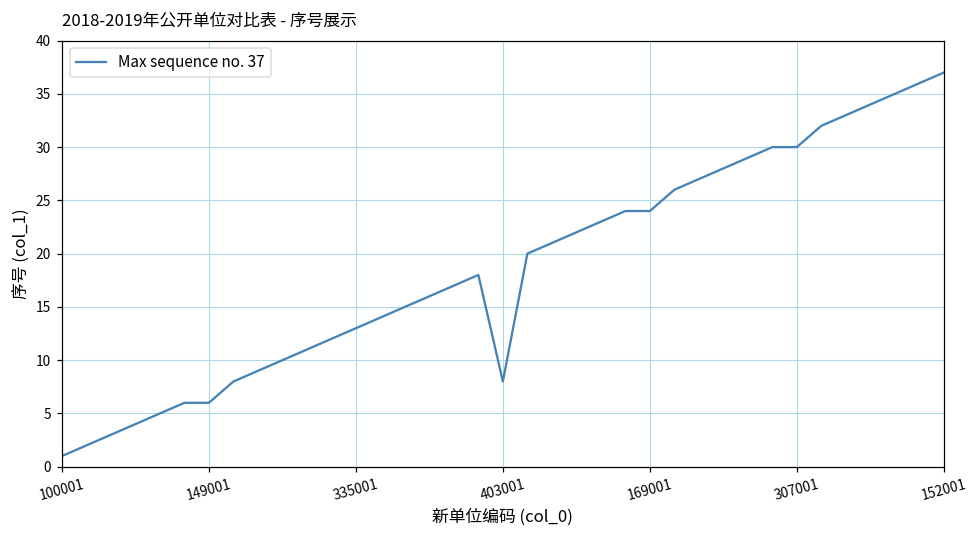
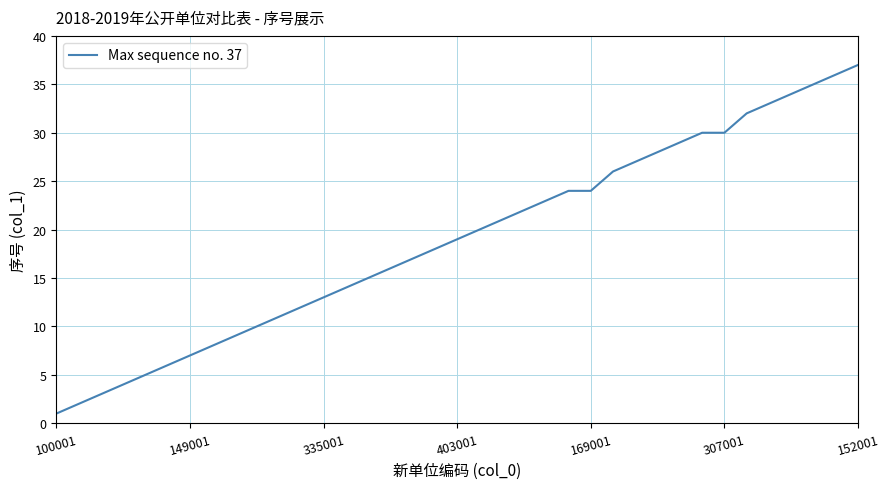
  {
    "100001": 1,
-   "149001": 6,
+   "149001": 7,
    "335001": 13,
-   "403001": 8,
+   "403001": 19,
    "169001": 24,
    "307001": 30,
    "152001": 37
  }
